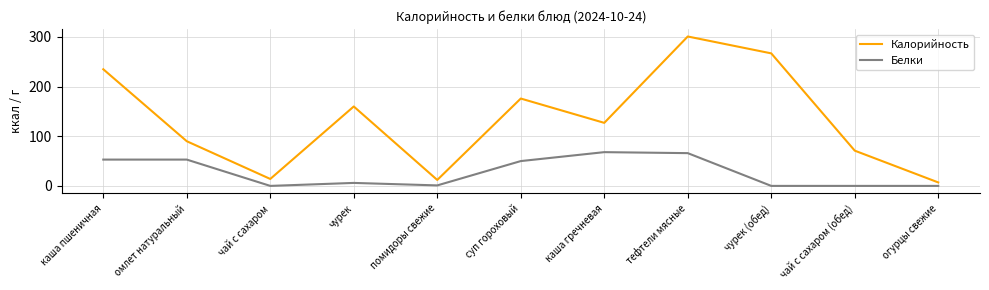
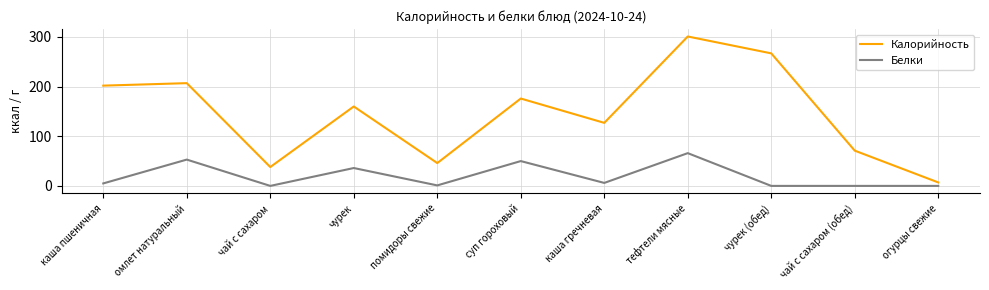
  {
    "Калорийность": {
-     "каша пшеничная": 240,
-     "омлет натуральный": 90,
-     "чай с сахаром": 10,
+     "каша пшеничная": 200,
+     "омлет натуральный": 210,
+     "чай с сахаром": 40,
      "чурек": 160,
-     "помидоры свежие": 10,
+     "помидоры свежие": 50,
      "суп гороховый": 180,
      "каша гречневая": 130,
      "тефтели мясные": 300,
      "чурек (обед)": 270,
      "чай с сахаром (обед)": 70,
      "огурцы свежие": 10
    },
    "Белки": {
-     "каша пшеничная": 50,
+     "каша пшеничная": 10,
      "омлет натуральный": 50,
      "чай с сахаром": 0,
-     "чурек": 10,
+     "чурек": 40,
      "помидоры свежие": 0,
      "суп гороховый": 50,
-     "каша гречневая": 70,
+     "каша гречневая": 10,
      "тефтели мясные": 70,
      "чурек (обед)": 0,
      "чай с сахаром (обед)": 0,
      "огурцы свежие": 0
    }
  }
